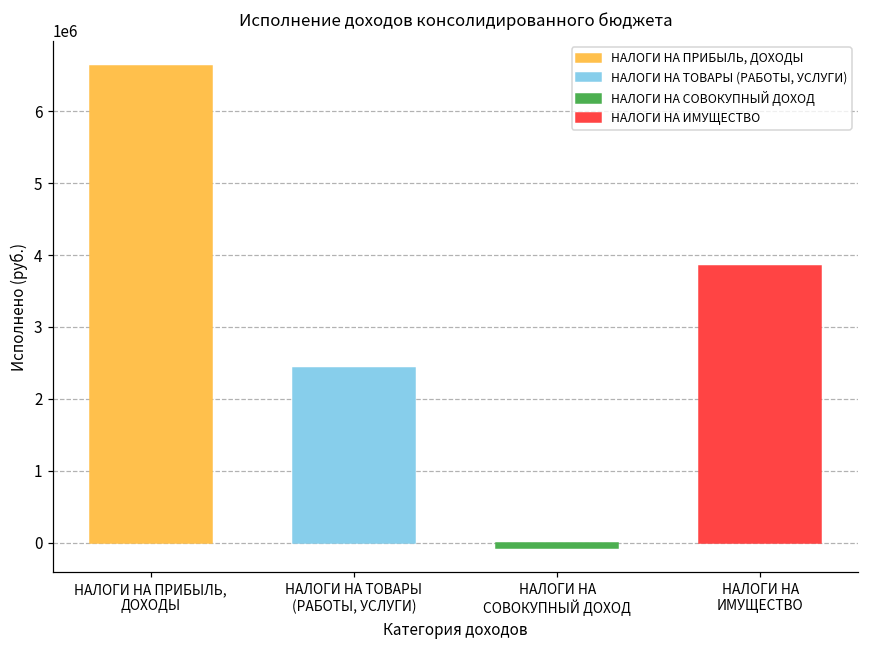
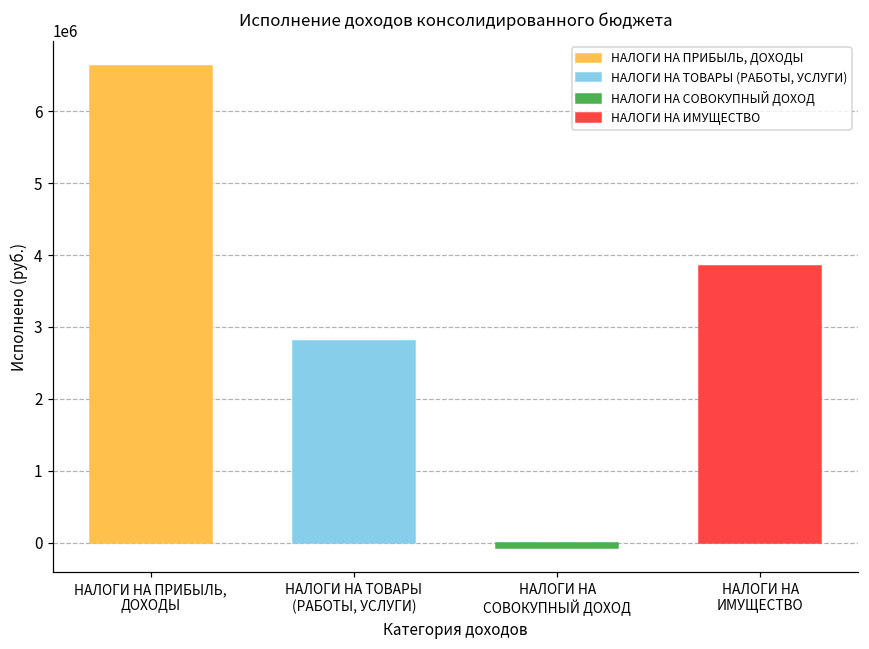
  {
    "НАЛОГИ НА ПРИБЫЛЬ, ДОХОДЫ": 6600000,
-   "НАЛОГИ НА ТОВАРЫ (РАБОТЫ, УСЛУГИ)": 2400000,
+   "НАЛОГИ НА ТОВАРЫ (РАБОТЫ, УСЛУГИ)": 2800000,
    "НАЛОГИ НА СОВОКУПНЫЙ ДОХОД": -100000,
    "НАЛОГИ НА ИМУЩЕСТВО": 3900000
  }
